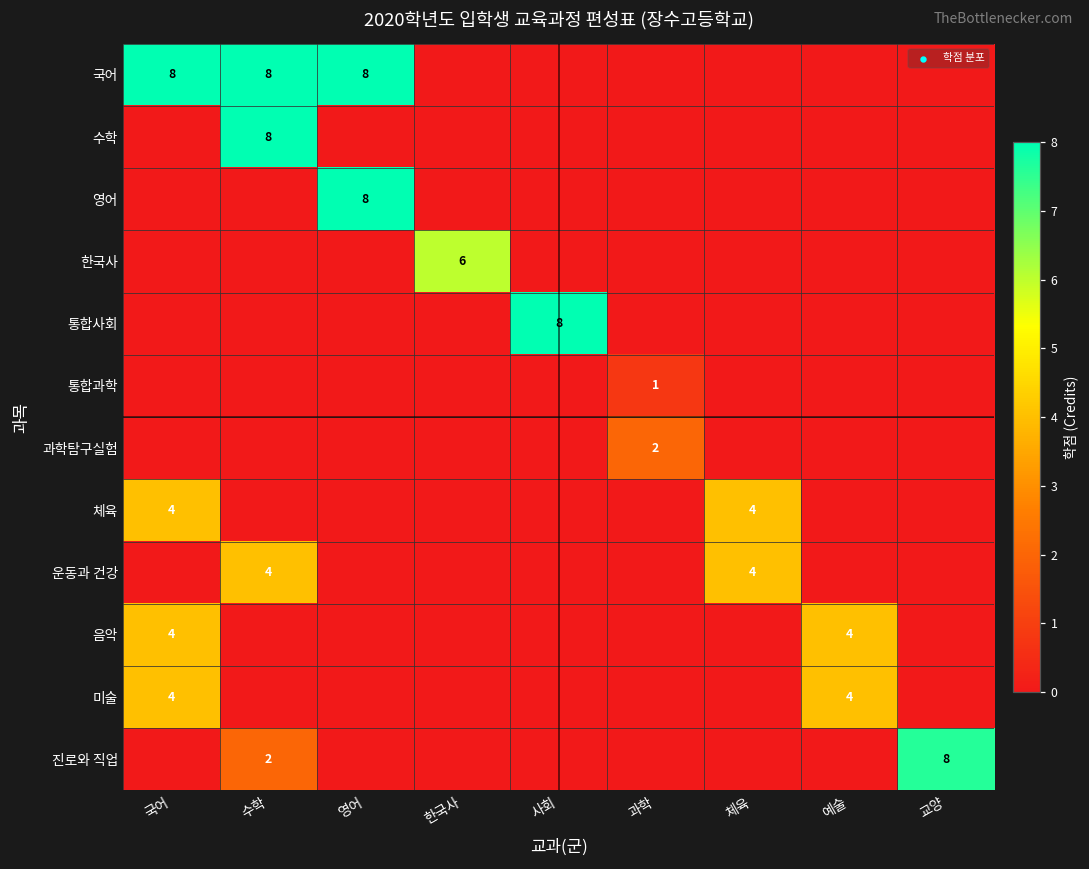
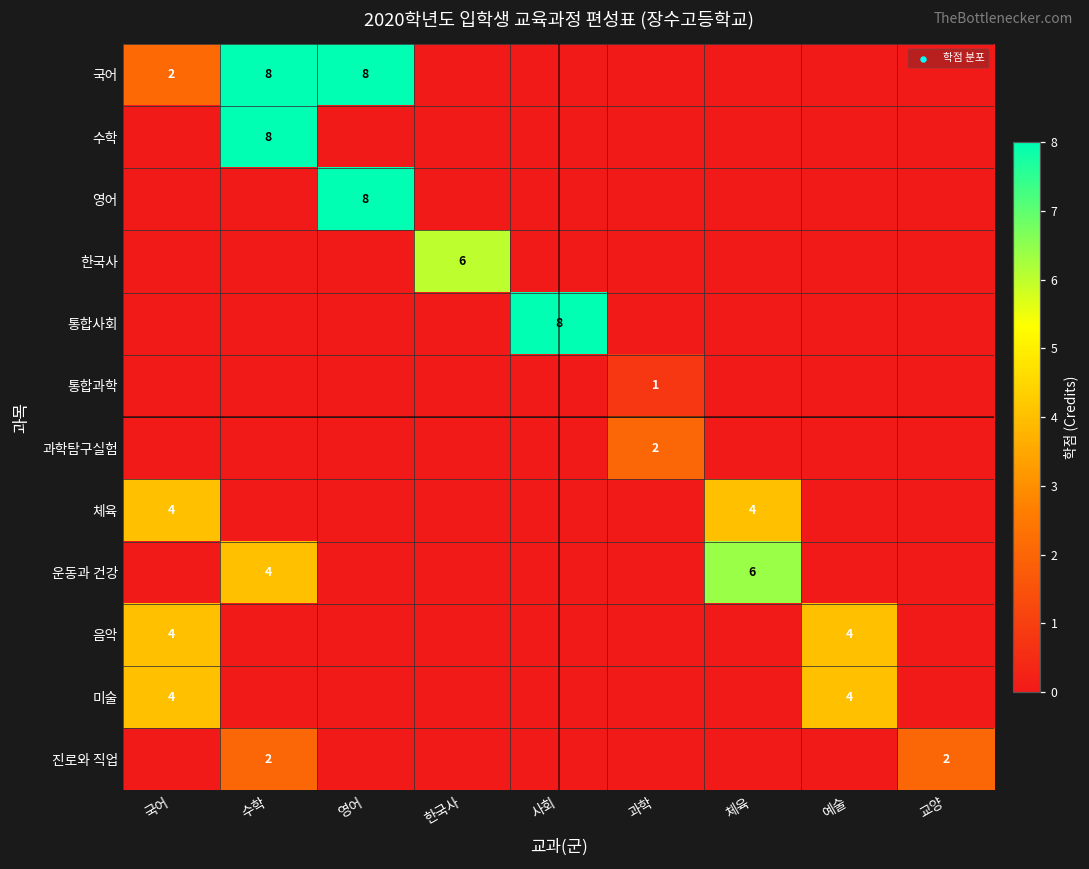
  {
    "국어": {
-     "국어": 8,
+     "국어": 2,
      "수학": 8,
      "영어": 8
    },
    "수학": {
      "수학": 8
    },
    "영어": {
      "영어": 8
    },
    "한국사": {
      "한국사": 6
    },
    "통합사회": {
      "사회": 8
    },
    "통합과학": {
      "과학": 1
    },
    "과학탐구실험": {
      "과학": 2
    },
    "체육": {
      "국어": 4,
      "체육": 4
    },
    "운동과 건강": {
      "수학": 4,
-     "체육": 4
+     "체육": 6
    },
    "음악": {
      "국어": 4,
      "예술": 4
    },
    "미술": {
      "국어": 4,
      "예술": 4
    },
    "진로와 직업": {
      "수학": 2,
-     "교양": 8
+     "교양": 2
    }
  }
